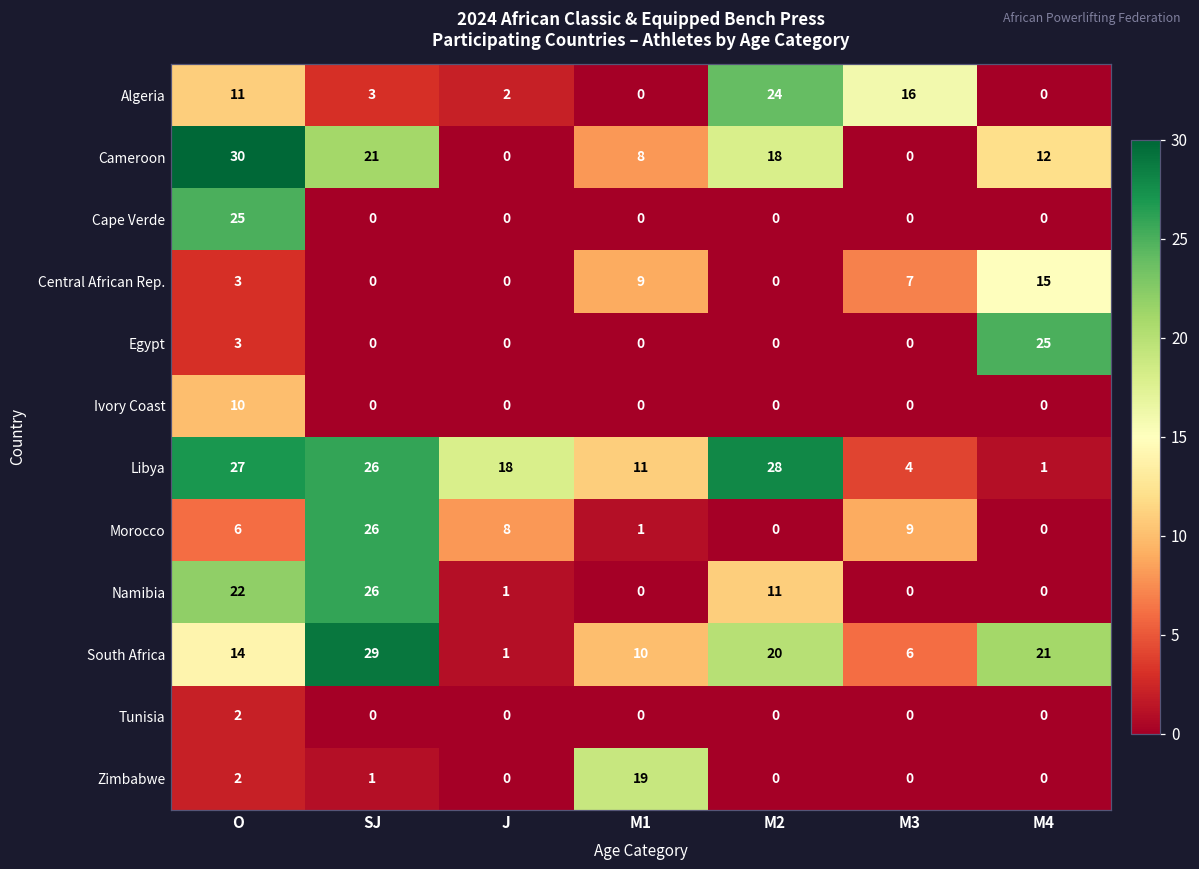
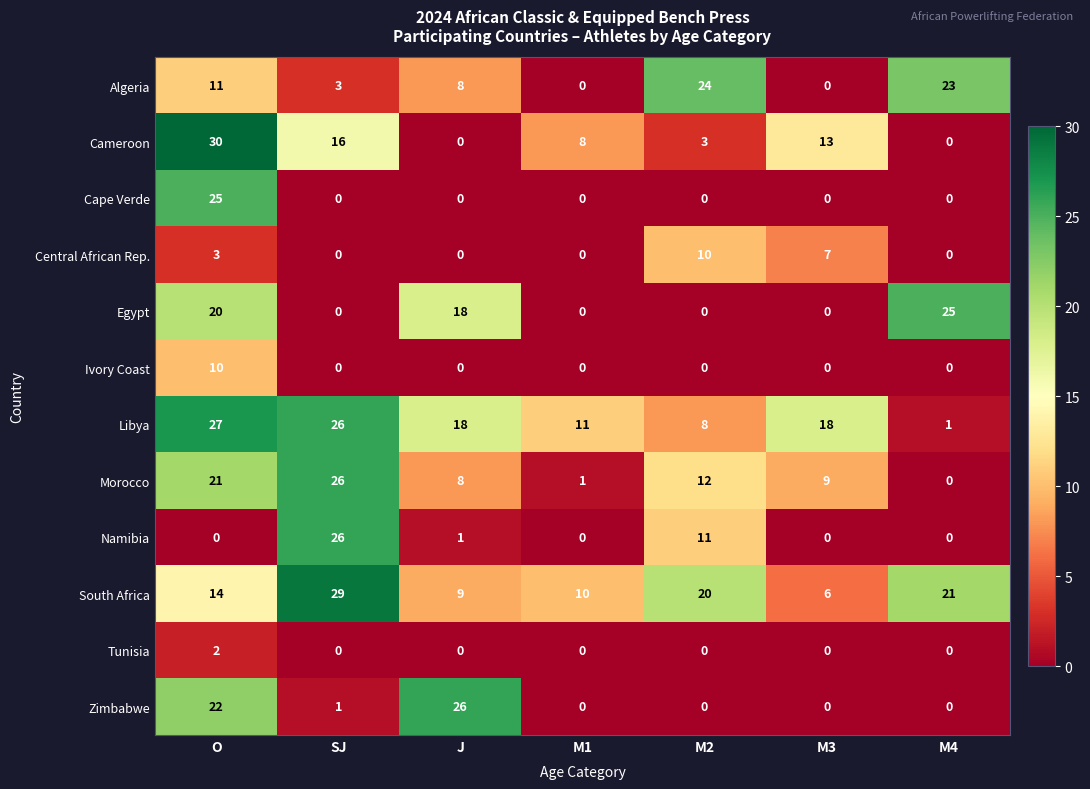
  {
    "Algeria": {
      "O": 11,
      "SJ": 3,
-     "J": 2,
+     "J": 8,
      "M1": 0,
      "M2": 24,
-     "M3": 16,
-     "M4": 0
+     "M3": 0,
+     "M4": 23
    },
    "Cameroon": {
      "O": 30,
-     "SJ": 21,
+     "SJ": 16,
      "J": 0,
      "M1": 8,
-     "M2": 18,
-     "M3": 0,
-     "M4": 12
+     "M2": 3,
+     "M3": 13,
+     "M4": 0
    },
    "Cape Verde": {
      "O": 25,
      "SJ": 0,
      "J": 0,
      "M1": 0,
      "M2": 0,
      "M3": 0,
      "M4": 0
    },
    "Central African Rep.": {
      "O": 3,
      "SJ": 0,
      "J": 0,
-     "M1": 9,
-     "M2": 0,
+     "M1": 0,
+     "M2": 10,
      "M3": 7,
-     "M4": 15
+     "M4": 0
    },
    "Egypt": {
-     "O": 3,
+     "O": 20,
      "SJ": 0,
-     "J": 0,
+     "J": 18,
      "M1": 0,
      "M2": 0,
      "M3": 0,
      "M4": 25
    },
    "Ivory Coast": {
      "O": 10,
      "SJ": 0,
      "J": 0,
      "M1": 0,
      "M2": 0,
      "M3": 0,
      "M4": 0
    },
    "Libya": {
      "O": 27,
      "SJ": 26,
      "J": 18,
      "M1": 11,
-     "M2": 28,
-     "M3": 4,
+     "M2": 8,
+     "M3": 18,
      "M4": 1
    },
    "Morocco": {
-     "O": 6,
+     "O": 21,
      "SJ": 26,
      "J": 8,
      "M1": 1,
-     "M2": 0,
+     "M2": 12,
      "M3": 9,
      "M4": 0
    },
    "Namibia": {
-     "O": 22,
+     "O": 0,
      "SJ": 26,
      "J": 1,
      "M1": 0,
      "M2": 11,
      "M3": 0,
      "M4": 0
    },
    "South Africa": {
      "O": 14,
      "SJ": 29,
-     "J": 1,
+     "J": 9,
      "M1": 10,
      "M2": 20,
      "M3": 6,
      "M4": 21
    },
    "Tunisia": {
      "O": 2,
      "SJ": 0,
      "J": 0,
      "M1": 0,
      "M2": 0,
      "M3": 0,
      "M4": 0
    },
    "Zimbabwe": {
-     "O": 2,
+     "O": 22,
      "SJ": 1,
-     "J": 0,
-     "M1": 19,
+     "J": 26,
+     "M1": 0,
      "M2": 0,
      "M3": 0,
      "M4": 0
    }
  }
